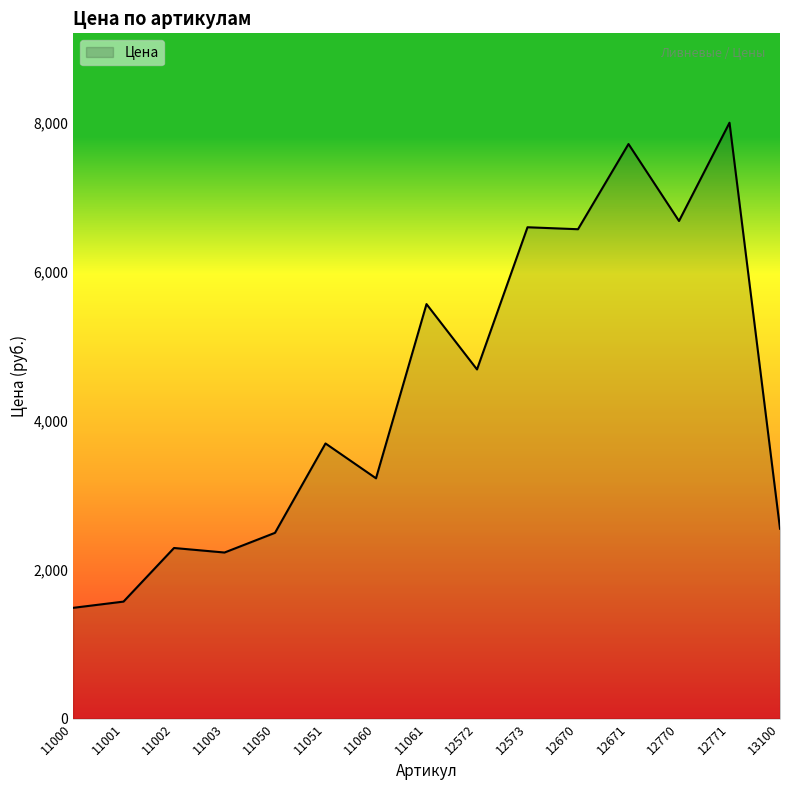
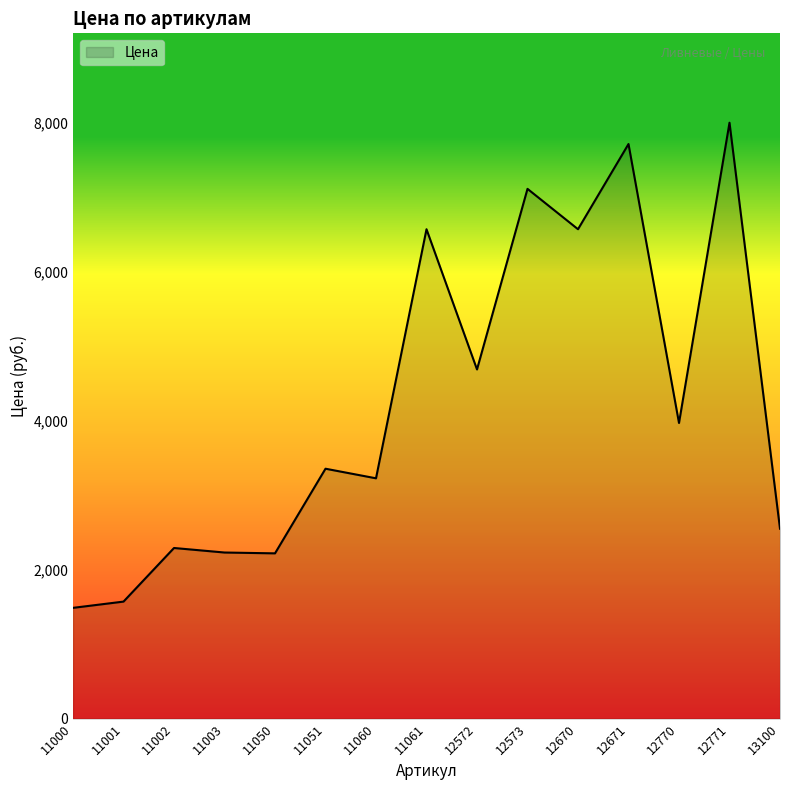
  {
    "11000": "1,500",
    "11001": "1,600",
    "11002": "2,300",
    "11003": "2,200",
-   "11050": "2,500",
-   "11051": "3,700",
+   "11050": "2,200",
+   "11051": "3,400",
    "11060": "3,200",
-   "11061": "5,600",
+   "11061": "6,600",
    "12572": "4,700",
-   "12573": "6,600",
+   "12573": "7,100",
    "12670": "6,600",
    "12671": "7,700",
-   "12770": "6,700",
+   "12770": "4,000",
    "12771": "8,000",
    "13100": "2,600"
  }
